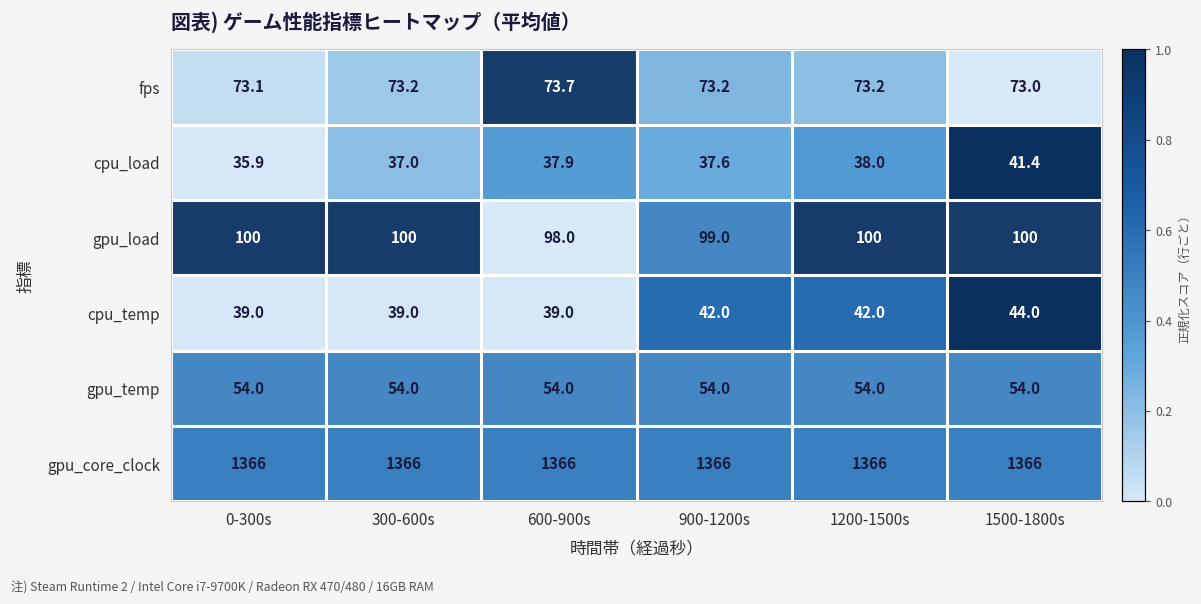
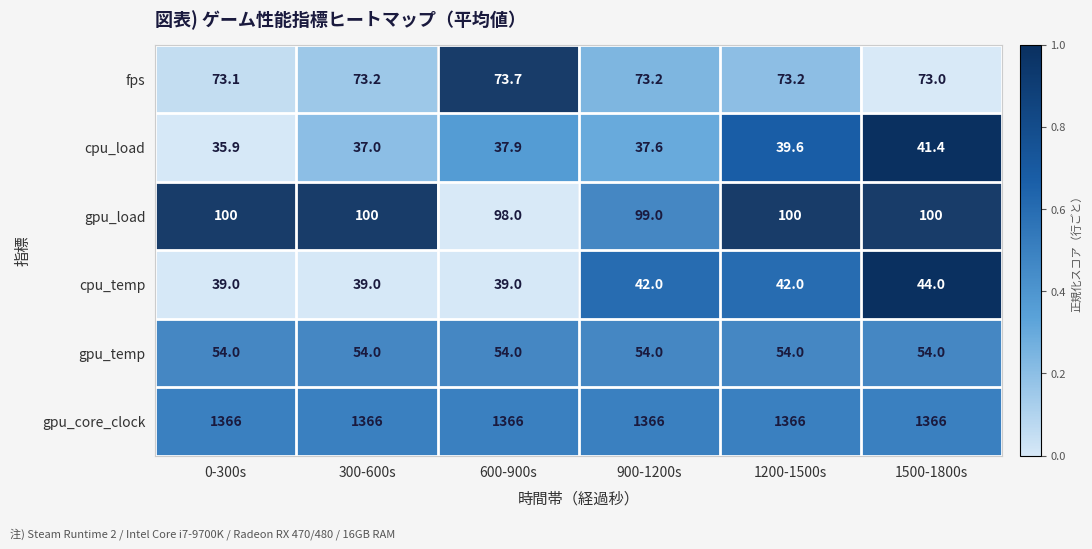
  {
    "fps": {
      "0-300s": 73.1,
      "300-600s": 73.2,
      "600-900s": 73.7,
      "900-1200s": 73.2,
      "1200-1500s": 73.2,
      "1500-1800s": 73.0
    },
    "cpu_load": {
      "0-300s": 35.9,
      "300-600s": 37.0,
      "600-900s": 37.9,
      "900-1200s": 37.6,
-     "1200-1500s": 38.0,
+     "1200-1500s": 39.6,
      "1500-1800s": 41.4
    },
    "gpu_load": {
      "0-300s": 100,
      "300-600s": 100,
      "600-900s": 98.0,
      "900-1200s": 99.0,
      "1200-1500s": 100,
      "1500-1800s": 100
    },
    "cpu_temp": {
      "0-300s": 39.0,
      "300-600s": 39.0,
      "600-900s": 39.0,
      "900-1200s": 42.0,
      "1200-1500s": 42.0,
      "1500-1800s": 44.0
    },
    "gpu_temp": {
      "0-300s": 54.0,
      "300-600s": 54.0,
      "600-900s": 54.0,
      "900-1200s": 54.0,
      "1200-1500s": 54.0,
      "1500-1800s": 54.0
    },
    "gpu_core_clock": {
      "0-300s": 1366,
      "300-600s": 1366,
      "600-900s": 1366,
      "900-1200s": 1366,
      "1200-1500s": 1366,
      "1500-1800s": 1366
    }
  }
